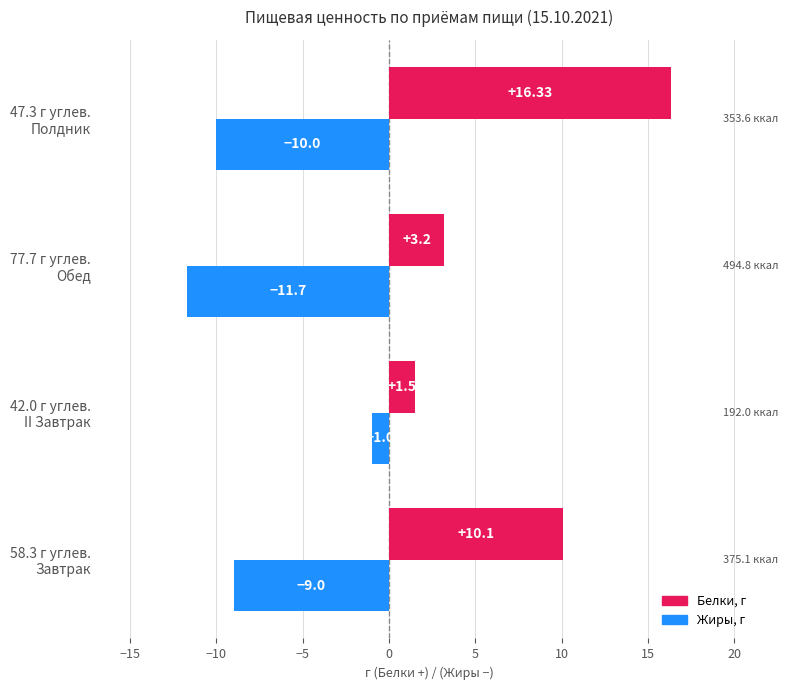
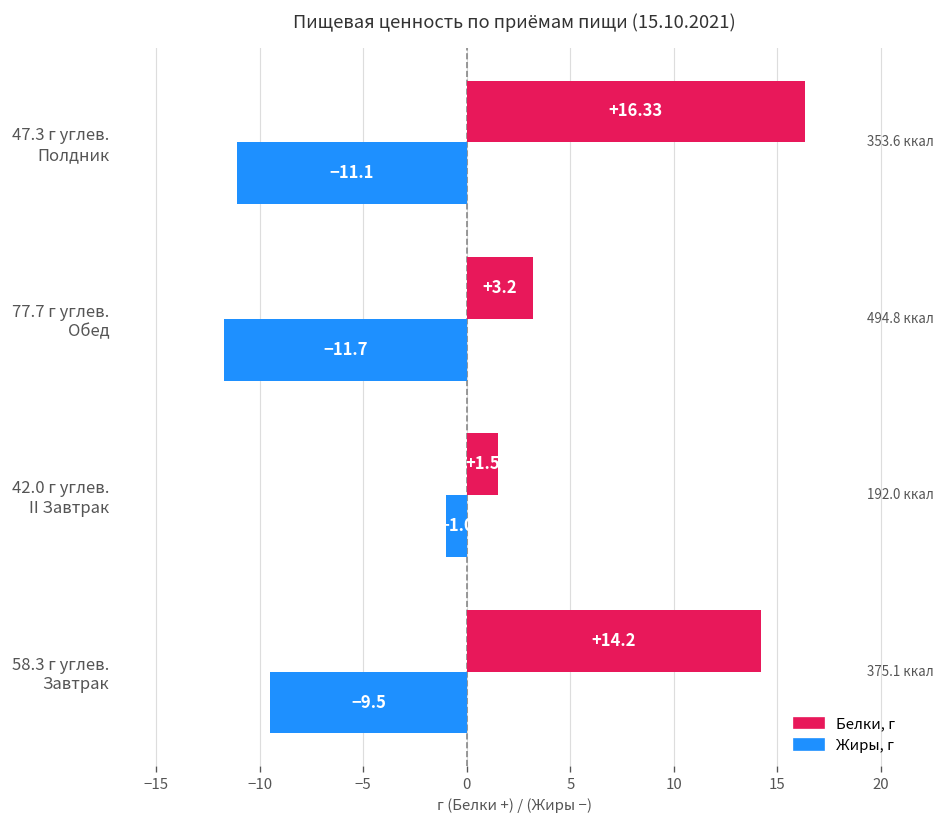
  {
    "Белки, г": {
      "47.3 г углев. Полдник": "+16.33",
      "77.7 г углев. Обед": "+3.2",
      "42.0 г углев. II Завтрак": "+1.5",
-     "58.3 г углев. Завтрак": "+10.1"
+     "58.3 г углев. Завтрак": "+14.2"
    },
    "Жиры, г": {
-     "47.3 г углев. Полдник": "-10.0",
+     "47.3 г углев. Полдник": "-11.1",
      "77.7 г углев. Обед": "-11.7",
      "42.0 г углев. II Завтрак": "-1.0",
-     "58.3 г углев. Завтрак": "-9.0"
+     "58.3 г углев. Завтрак": "-9.5"
    }
  }
